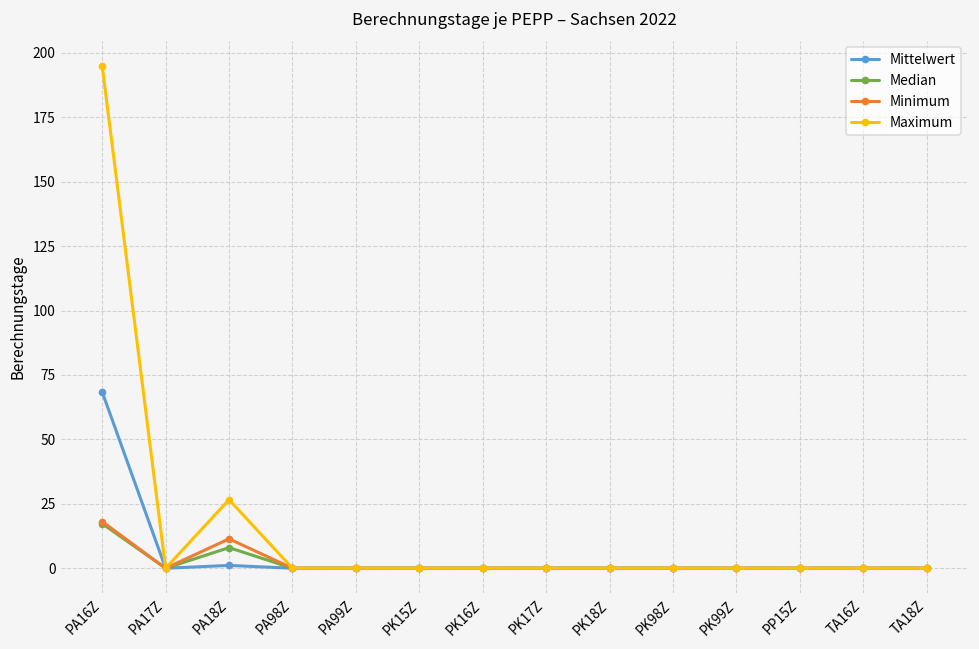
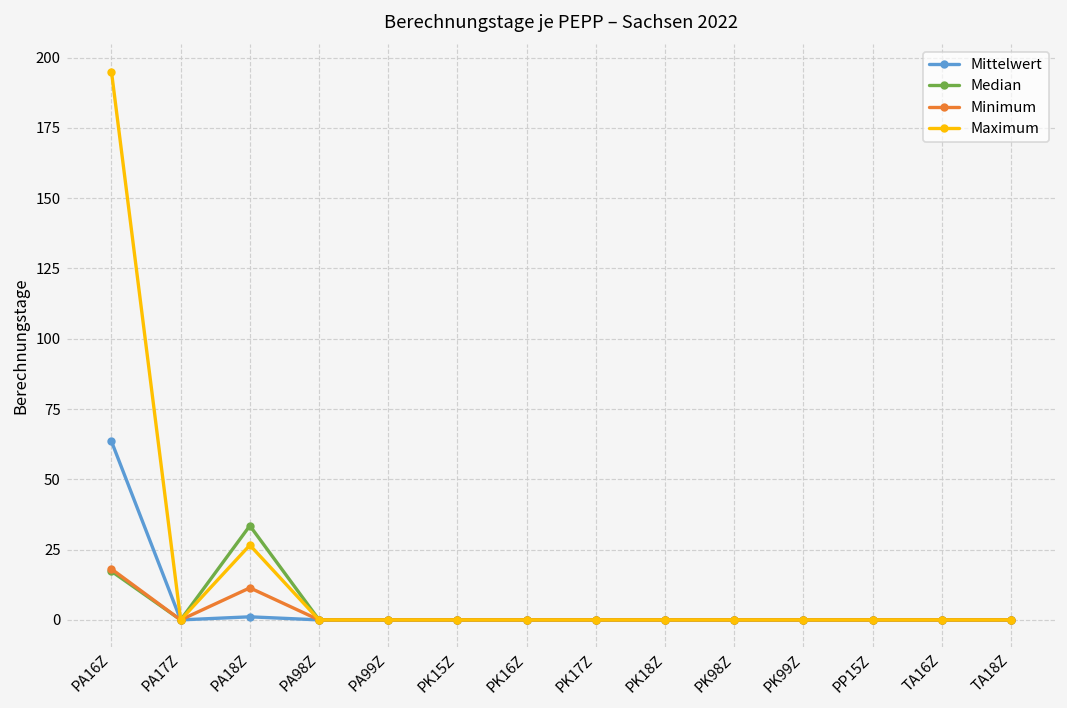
  {
    "Mittelwert": {
-     "PA16Z": 68,
+     "PA16Z": 64,
      "PA18Z": 1
    },
    "Median": {
-     "PA18Z": 8
+     "PA18Z": 34
    },
    "Minimum": {
      "PA18Z": 11
    },
    "Maximum": {
      "PA16Z": 195,
      "PA18Z": 27
    }
  }
